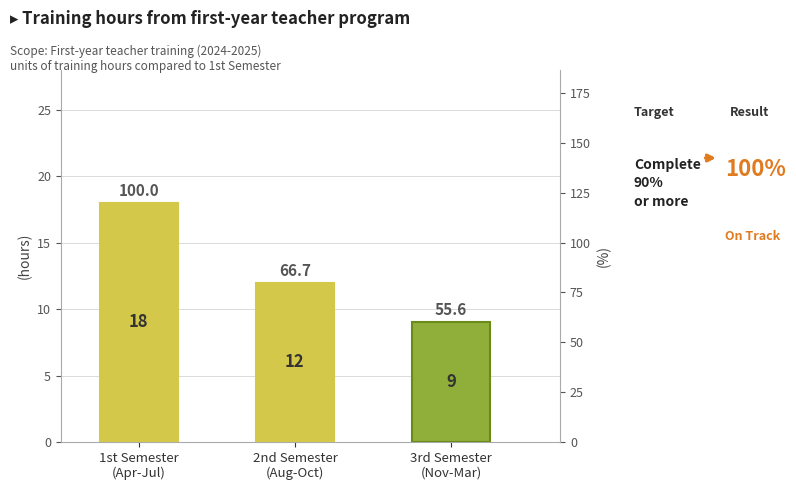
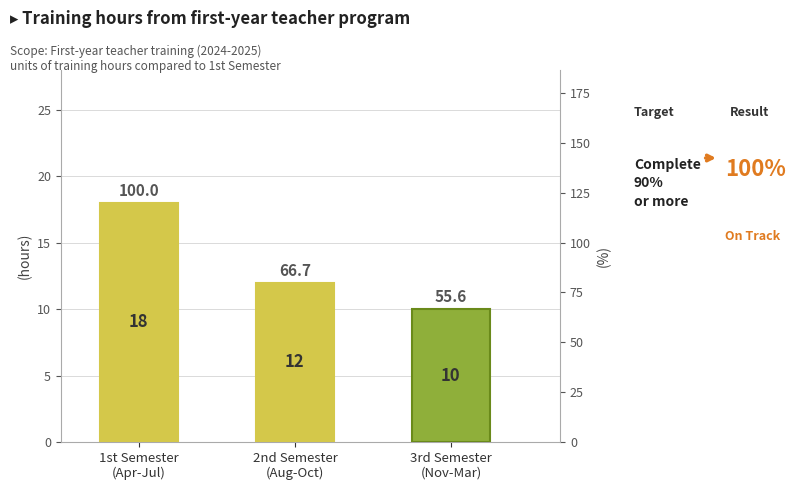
  {
    "1st Semester (Apr-Jul)": 18,
    "2nd Semester (Aug-Oct)": 12,
-   "3rd Semester (Nov-Mar)": 9
+   "3rd Semester (Nov-Mar)": 10
  }
